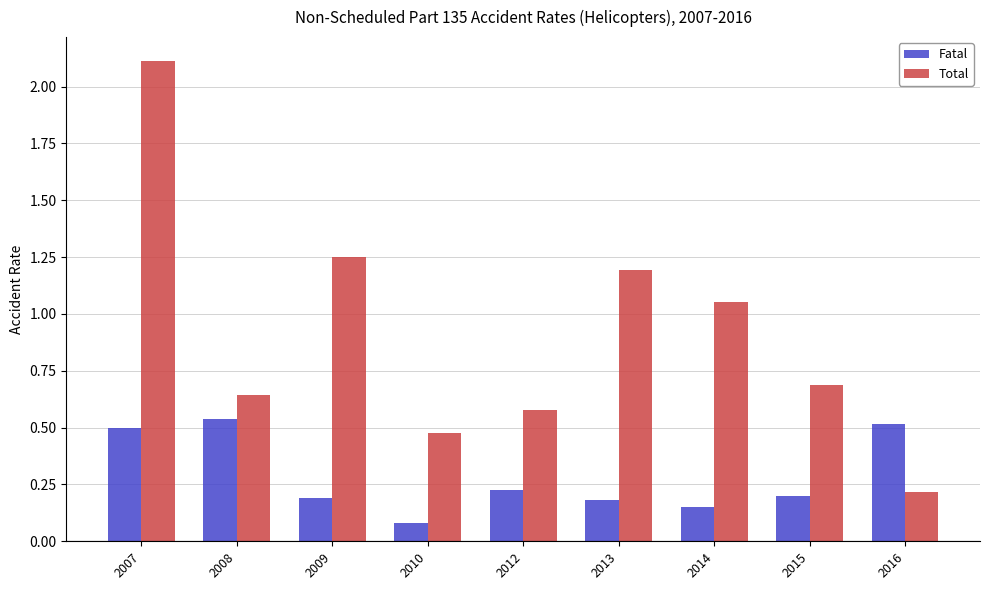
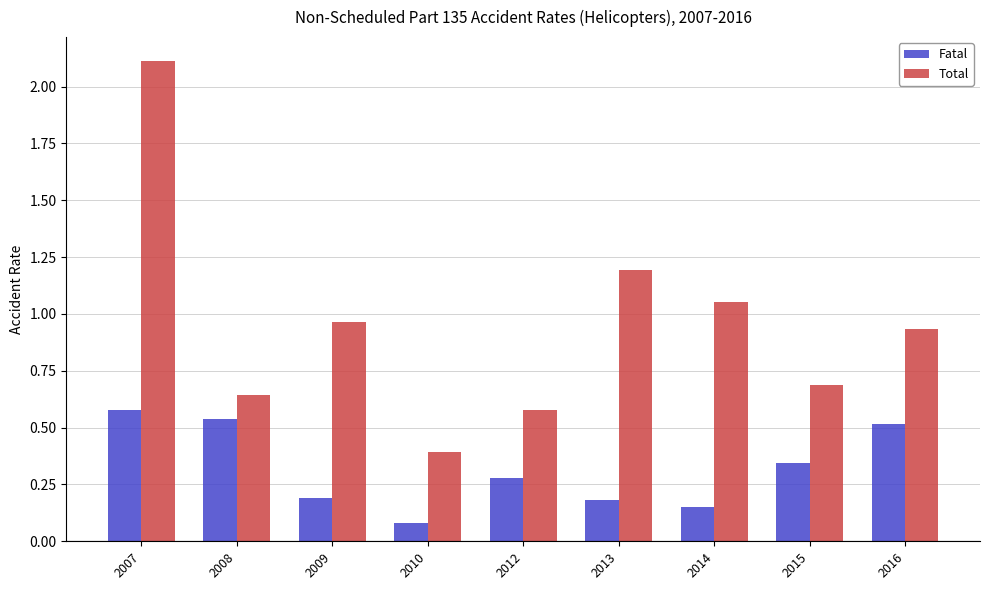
  {
    "Fatal": {
-     "2007": 0.50,
+     "2007": 0.58,
      "2008": 0.54,
      "2009": 0.19,
      "2010": 0.08,
-     "2012": 0.23,
+     "2012": 0.28,
      "2013": 0.18,
      "2014": 0.15,
-     "2015": 0.20,
+     "2015": 0.34,
      "2016": 0.52
    },
    "Total": {
      "2007": 2.11,
      "2008": 0.64,
-     "2009": 1.25,
-     "2010": 0.48,
+     "2009": 0.96,
+     "2010": 0.39,
      "2012": 0.58,
      "2013": 1.19,
      "2014": 1.05,
      "2015": 0.69,
-     "2016": 0.21
+     "2016": 0.93
    }
  }
